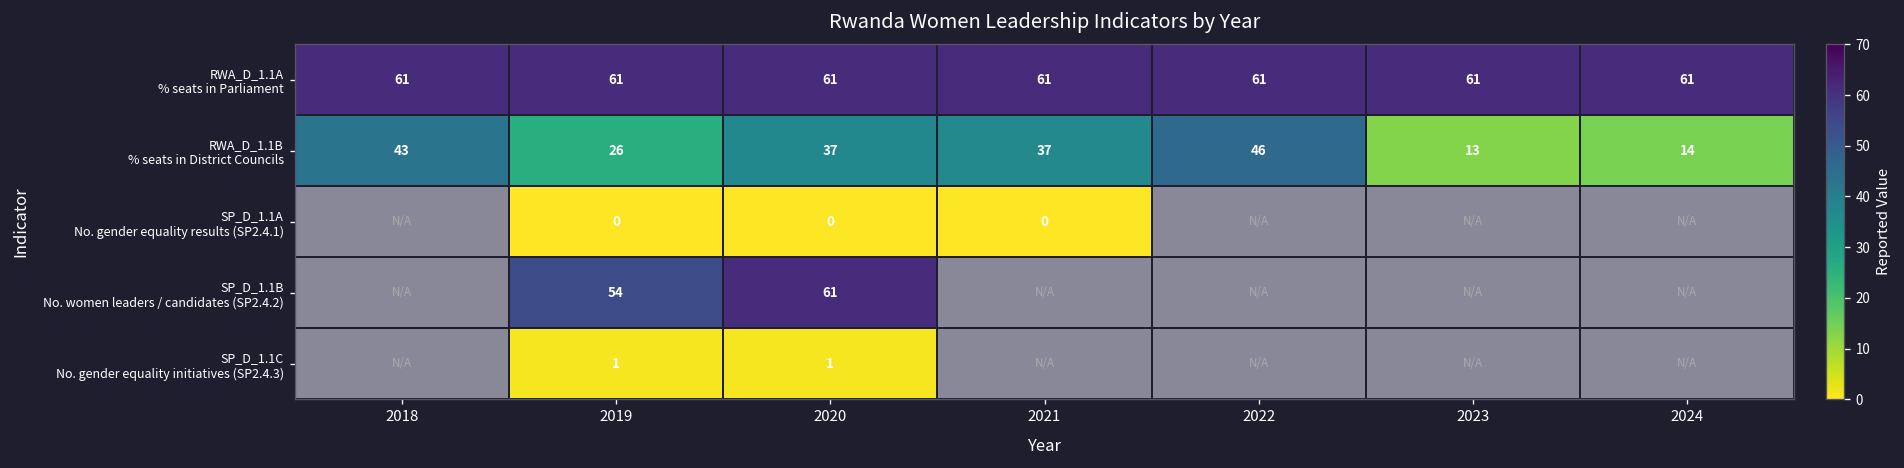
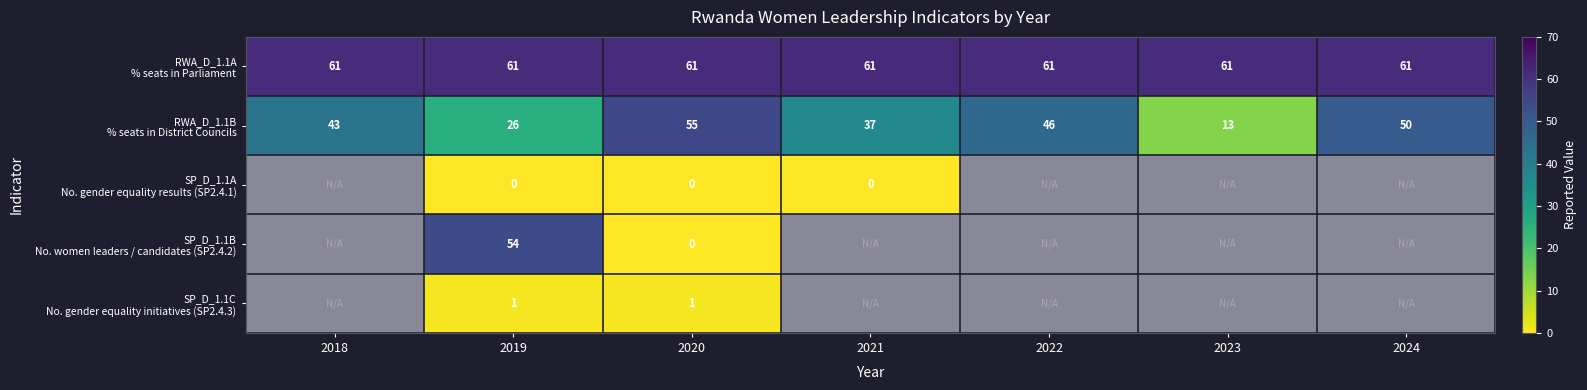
  {
    "RWA_D_1.1A % seats in Parliament": {
      "2018": 61,
      "2019": 61,
      "2020": 61,
      "2021": 61,
      "2022": 61,
      "2023": 61,
      "2024": 61
    },
    "RWA_D_1.1B % seats in District Councils": {
      "2018": 43,
      "2019": 26,
-     "2020": 37,
+     "2020": 55,
      "2021": 37,
      "2022": 46,
      "2023": 13,
-     "2024": 14
+     "2024": 50
    },
    "SP_D_1.1A No. gender equality results (SP2.4.1)": {
      "2019": 0,
      "2020": 0,
      "2021": 0
    },
    "SP_D_1.1B No. women leaders / candidates (SP2.4.2)": {
      "2019": 54,
-     "2020": 61
+     "2020": 0
    },
    "SP_D_1.1C No. gender equality initiatives (SP2.4.3)": {
      "2019": 1,
      "2020": 1
    }
  }
